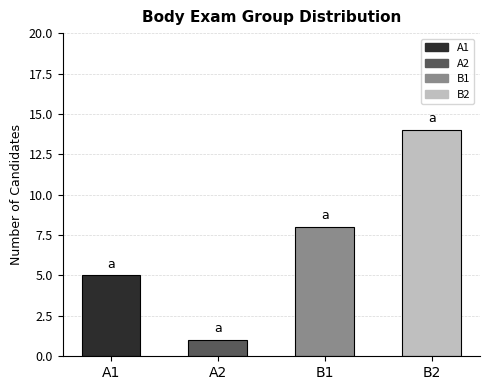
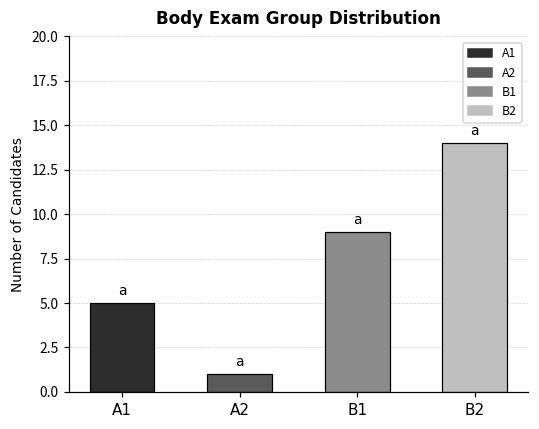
  {
    "A1": 5,
    "A2": 1,
-   "B1": 8,
+   "B1": 9,
    "B2": 14
  }
